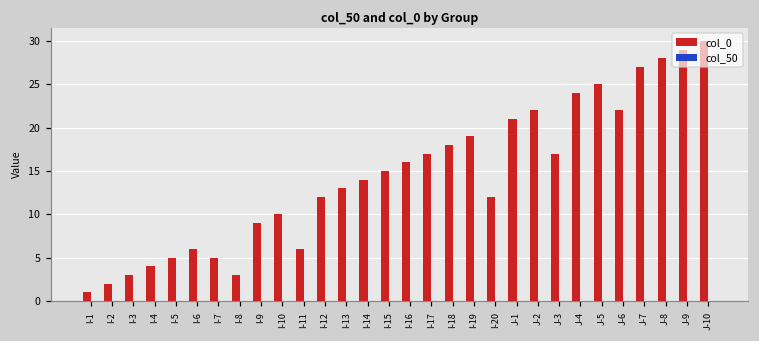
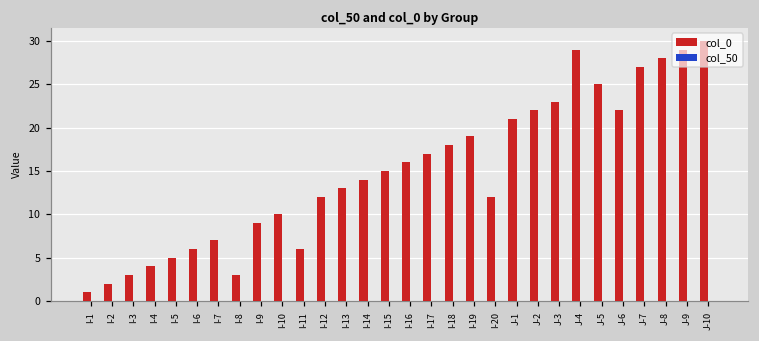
  {
    "col_0": {
      "I-1": 1,
      "I-2": 2,
      "I-3": 3,
      "I-4": 4,
      "I-5": 5,
      "I-6": 6,
-     "I-7": 5,
+     "I-7": 7,
      "I-8": 3,
      "I-9": 9,
      "I-10": 10,
      "I-11": 6,
      "I-12": 12,
      "I-13": 13,
      "I-14": 14,
      "I-15": 15,
      "I-16": 16,
      "I-17": 17,
      "I-18": 18,
      "I-19": 19,
      "I-20": 12,
      "J-1": 21,
      "J-2": 22,
-     "J-3": 17,
-     "J-4": 24,
+     "J-3": 23,
+     "J-4": 29,
      "J-5": 25,
      "J-6": 22,
      "J-7": 27,
      "J-8": 28
    },
    "col_50": {
      "I-1": 0,
      "I-2": 0,
      "I-3": 0,
      "I-4": 0,
      "I-5": 0,
      "I-6": 0,
      "I-7": 0,
      "I-8": 0,
      "I-9": 0,
      "I-10": 0,
      "I-11": 0,
      "I-12": 0,
      "I-13": 0,
      "I-14": 0,
      "I-15": 0,
      "I-16": 0,
      "I-17": 0,
      "I-18": 0,
      "I-19": 0,
      "I-20": 0,
      "J-1": 0,
      "J-2": 0,
      "J-3": 0,
      "J-4": 0,
      "J-5": 0,
      "J-6": 0,
      "J-7": 0,
      "J-8": 0,
      "J-9": 0,
      "J-10": 0
    }
  }
